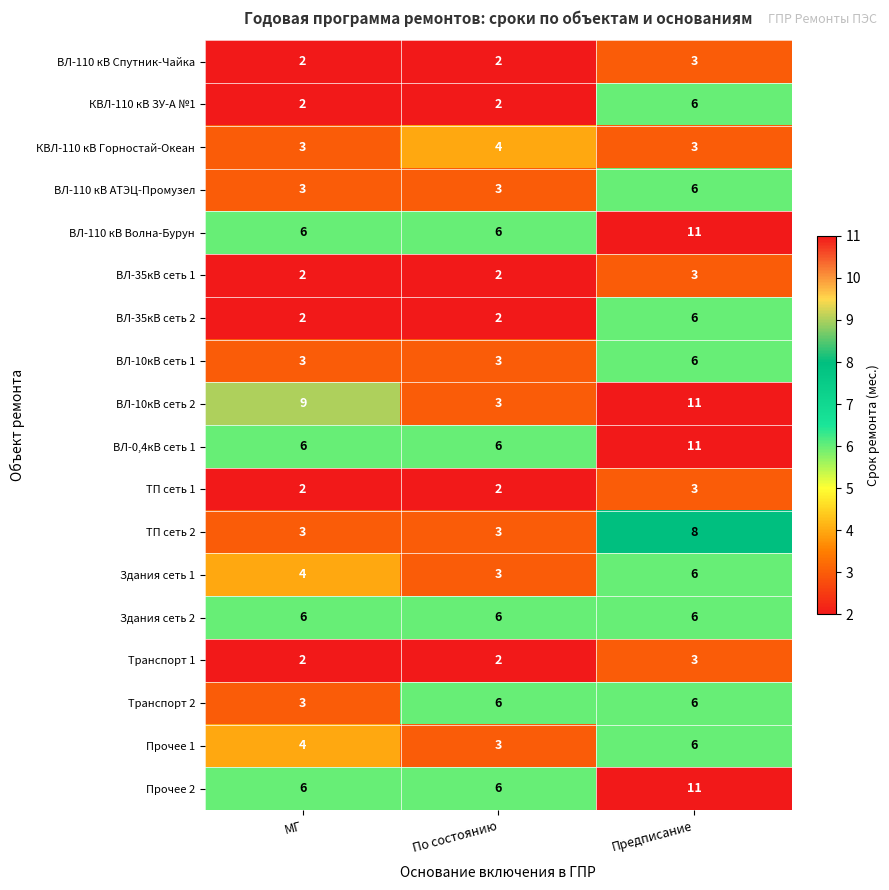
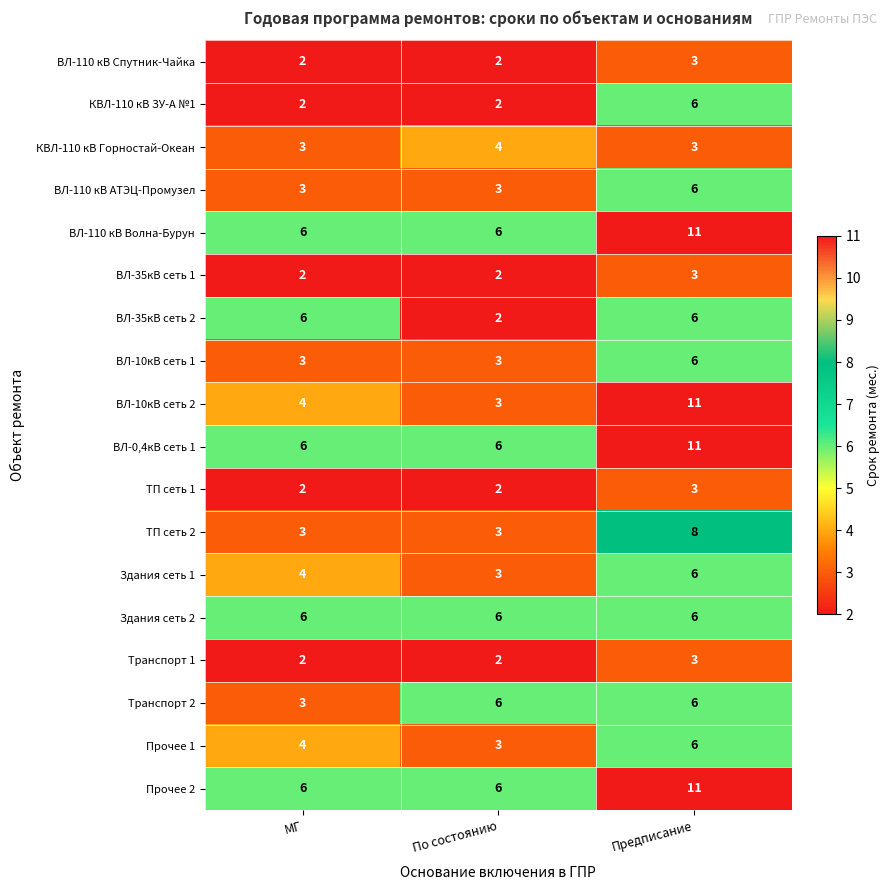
  {
    "ВЛ-110 кВ Спутник-Чайка": {
      "МГ": 2,
      "По состоянию": 2,
      "Предписание": 3
    },
    "КВЛ-110 кВ ЗУ-А №1": {
      "МГ": 2,
      "По состоянию": 2,
      "Предписание": 6
    },
    "КВЛ-110 кВ Горностай-Океан": {
      "МГ": 3,
      "По состоянию": 4,
      "Предписание": 3
    },
    "ВЛ-110 кВ АТЭЦ-Промузел": {
      "МГ": 3,
      "По состоянию": 3,
      "Предписание": 6
    },
    "ВЛ-110 кВ Волна-Бурун": {
      "МГ": 6,
      "По состоянию": 6,
      "Предписание": 11
    },
    "ВЛ-35кВ сеть 1": {
      "МГ": 2,
      "По состоянию": 2,
      "Предписание": 3
    },
    "ВЛ-35кВ сеть 2": {
-     "МГ": 2,
+     "МГ": 6,
      "По состоянию": 2,
      "Предписание": 6
    },
    "ВЛ-10кВ сеть 1": {
      "МГ": 3,
      "По состоянию": 3,
      "Предписание": 6
    },
    "ВЛ-10кВ сеть 2": {
-     "МГ": 9,
+     "МГ": 4,
      "По состоянию": 3,
      "Предписание": 11
    },
    "ВЛ-0,4кВ сеть 1": {
      "МГ": 6,
      "По состоянию": 6,
      "Предписание": 11
    },
    "ТП сеть 1": {
      "МГ": 2,
      "По состоянию": 2,
      "Предписание": 3
    },
    "ТП сеть 2": {
      "МГ": 3,
      "По состоянию": 3,
      "Предписание": 8
    },
    "Здания сеть 1": {
      "МГ": 4,
      "По состоянию": 3,
      "Предписание": 6
    },
    "Здания сеть 2": {
      "МГ": 6,
      "По состоянию": 6,
      "Предписание": 6
    },
    "Транспорт 1": {
      "МГ": 2,
      "По состоянию": 2,
      "Предписание": 3
    },
    "Транспорт 2": {
      "МГ": 3,
      "По состоянию": 6,
      "Предписание": 6
    },
    "Прочее 1": {
      "МГ": 4,
      "По состоянию": 3,
      "Предписание": 6
    },
    "Прочее 2": {
      "МГ": 6,
      "По состоянию": 6,
      "Предписание": 11
    }
  }
